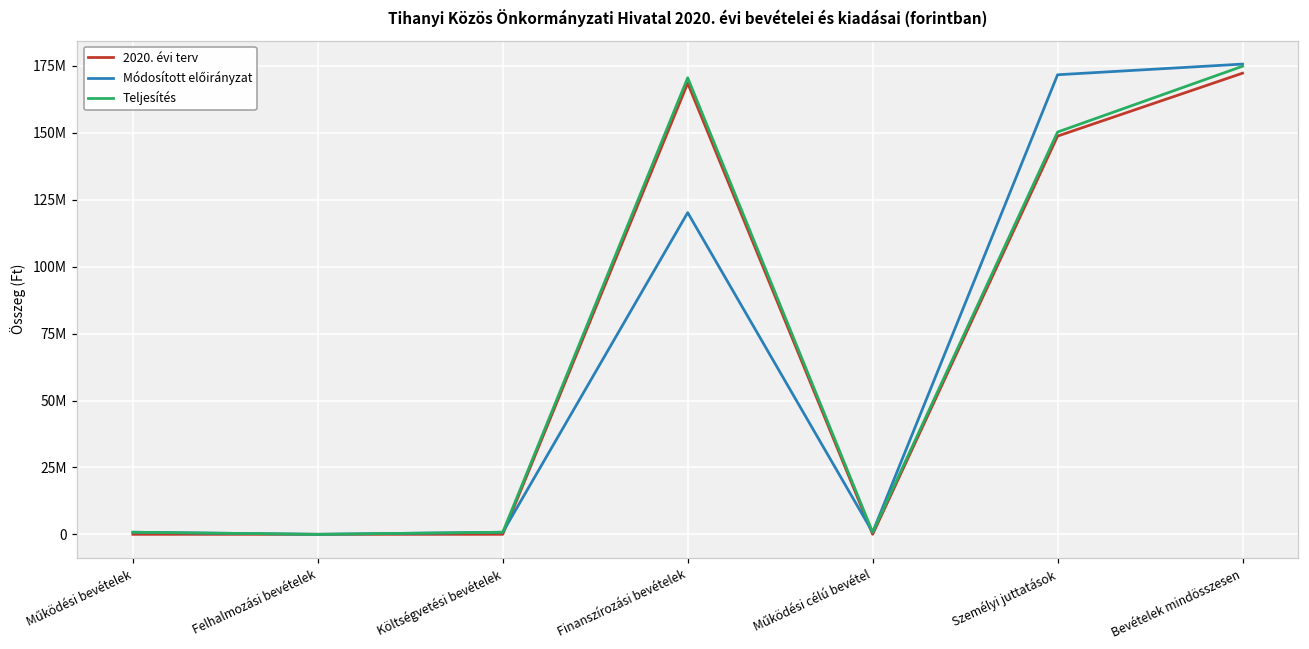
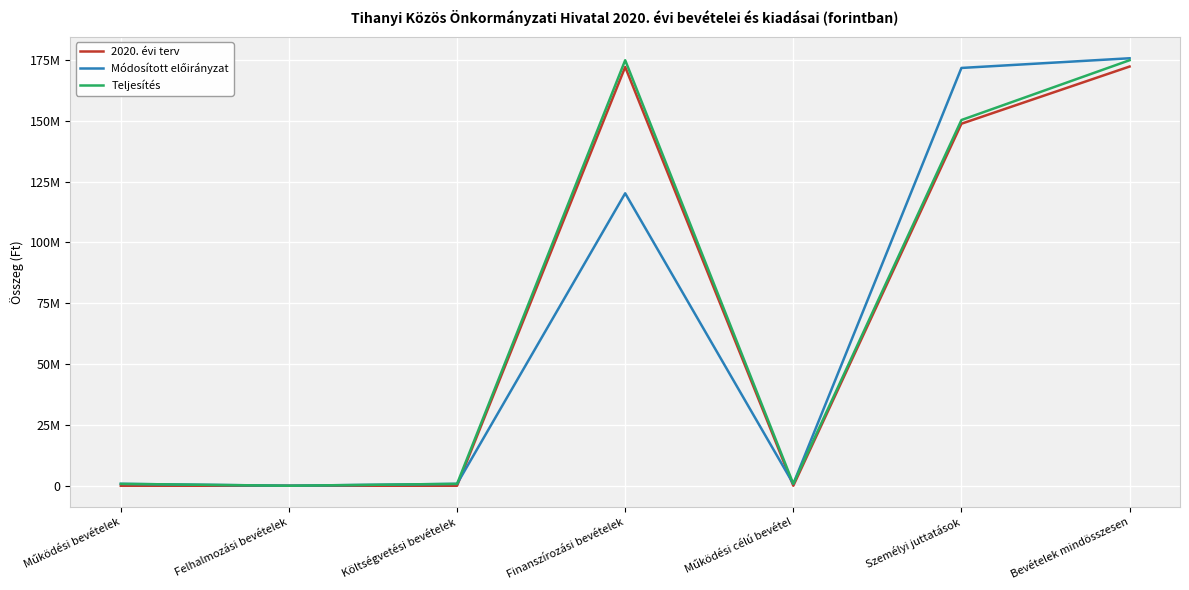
  {
    "2020. évi terv": {
-     "Finanszírozási bevételek": 169000000,
+     "Finanszírozási bevételek": 172000000,
      "Személyi juttatások": 149000000,
      "Bevételek mindösszesen": 172000000
    },
    "Módosított előirányzat": {
      "Finanszírozási bevételek": 120000000,
      "Személyi juttatások": 172000000
    },
    "Teljesítés": {
-     "Finanszírozási bevételek": 171000000,
+     "Finanszírozási bevételek": 175000000,
      "Személyi juttatások": 150000000
    }
  }
